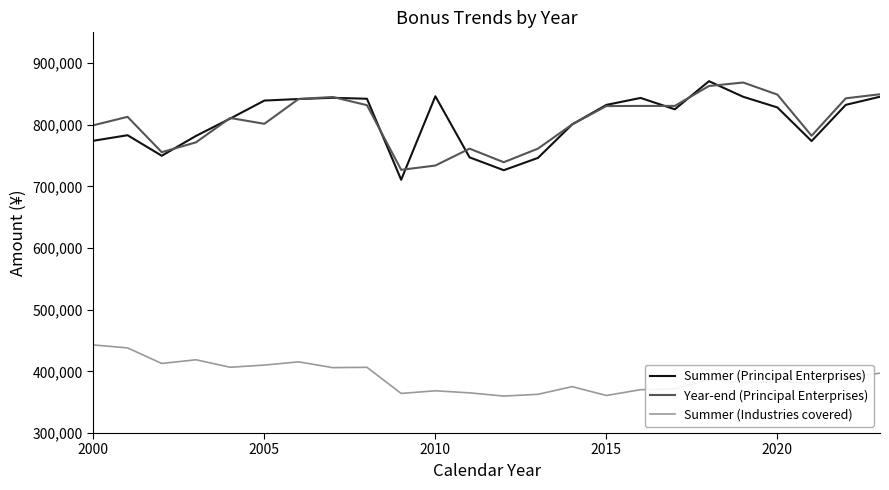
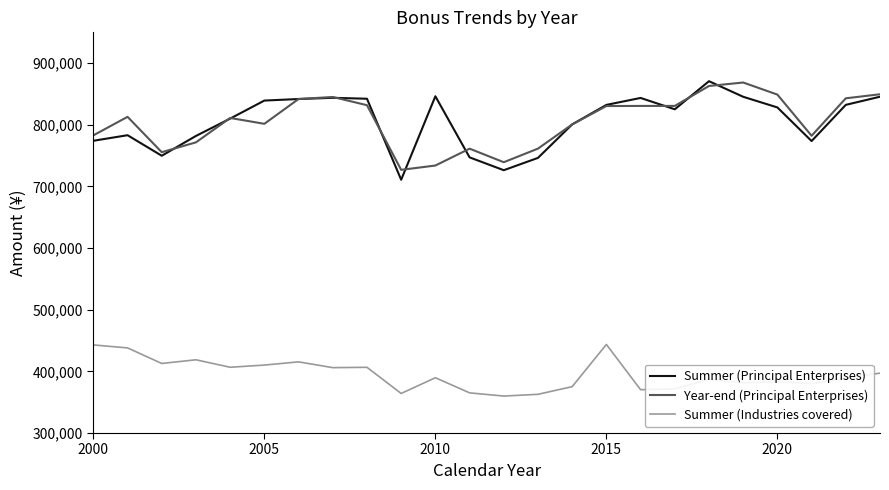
  {
    "Summer (Principal Enterprises)": {
      "2000": "770,000",
      "2005": "840,000",
      "2010": "850,000",
      "2020": "830,000"
    },
    "Year-end (Principal Enterprises)": {
-     "2000": "800,000",
+     "2000": "780,000",
      "2005": "800,000",
      "2010": "730,000",
      "2020": "850,000"
    },
    "Summer (Industries covered)": {
      "2000": "440,000",
      "2005": "410,000",
-     "2010": "370,000",
-     "2015": "360,000"
+     "2010": "390,000",
+     "2015": "440,000"
    }
  }
